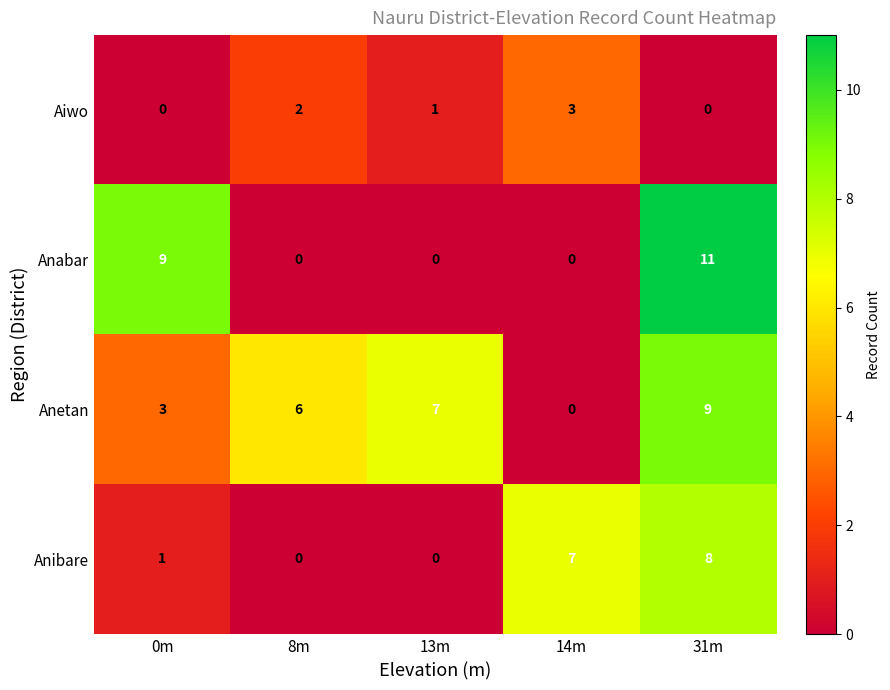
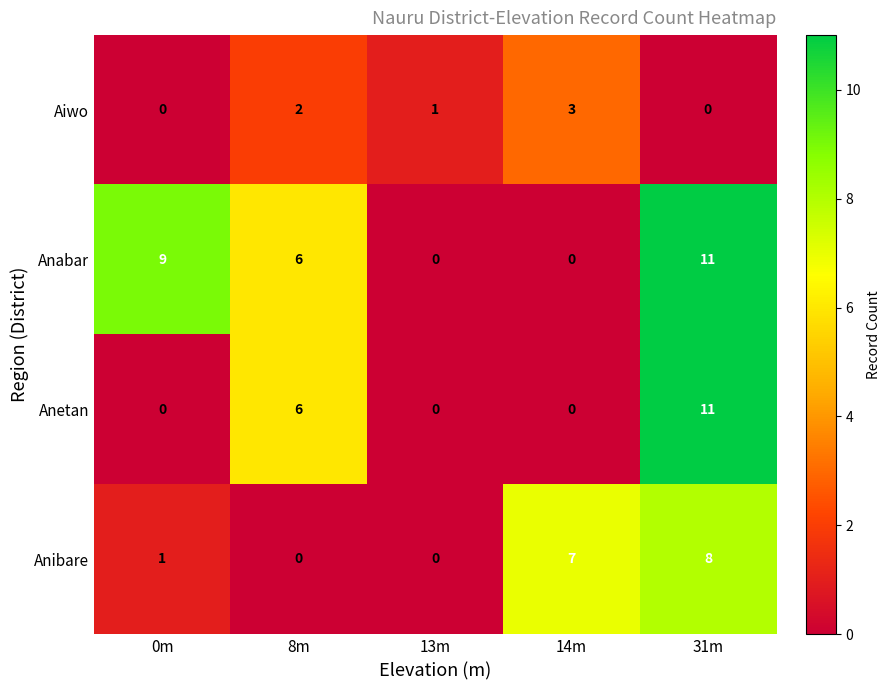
  {
    "Aiwo": {
      "0m": 0,
      "8m": 2,
      "13m": 1,
      "14m": 3,
      "31m": 0
    },
    "Anabar": {
      "0m": 9,
-     "8m": 0,
+     "8m": 6,
      "13m": 0,
      "14m": 0,
      "31m": 11
    },
    "Anetan": {
-     "0m": 3,
+     "0m": 0,
      "8m": 6,
-     "13m": 7,
+     "13m": 0,
      "14m": 0,
-     "31m": 9
+     "31m": 11
    },
    "Anibare": {
      "0m": 1,
      "8m": 0,
      "13m": 0,
      "14m": 7,
      "31m": 8
    }
  }
